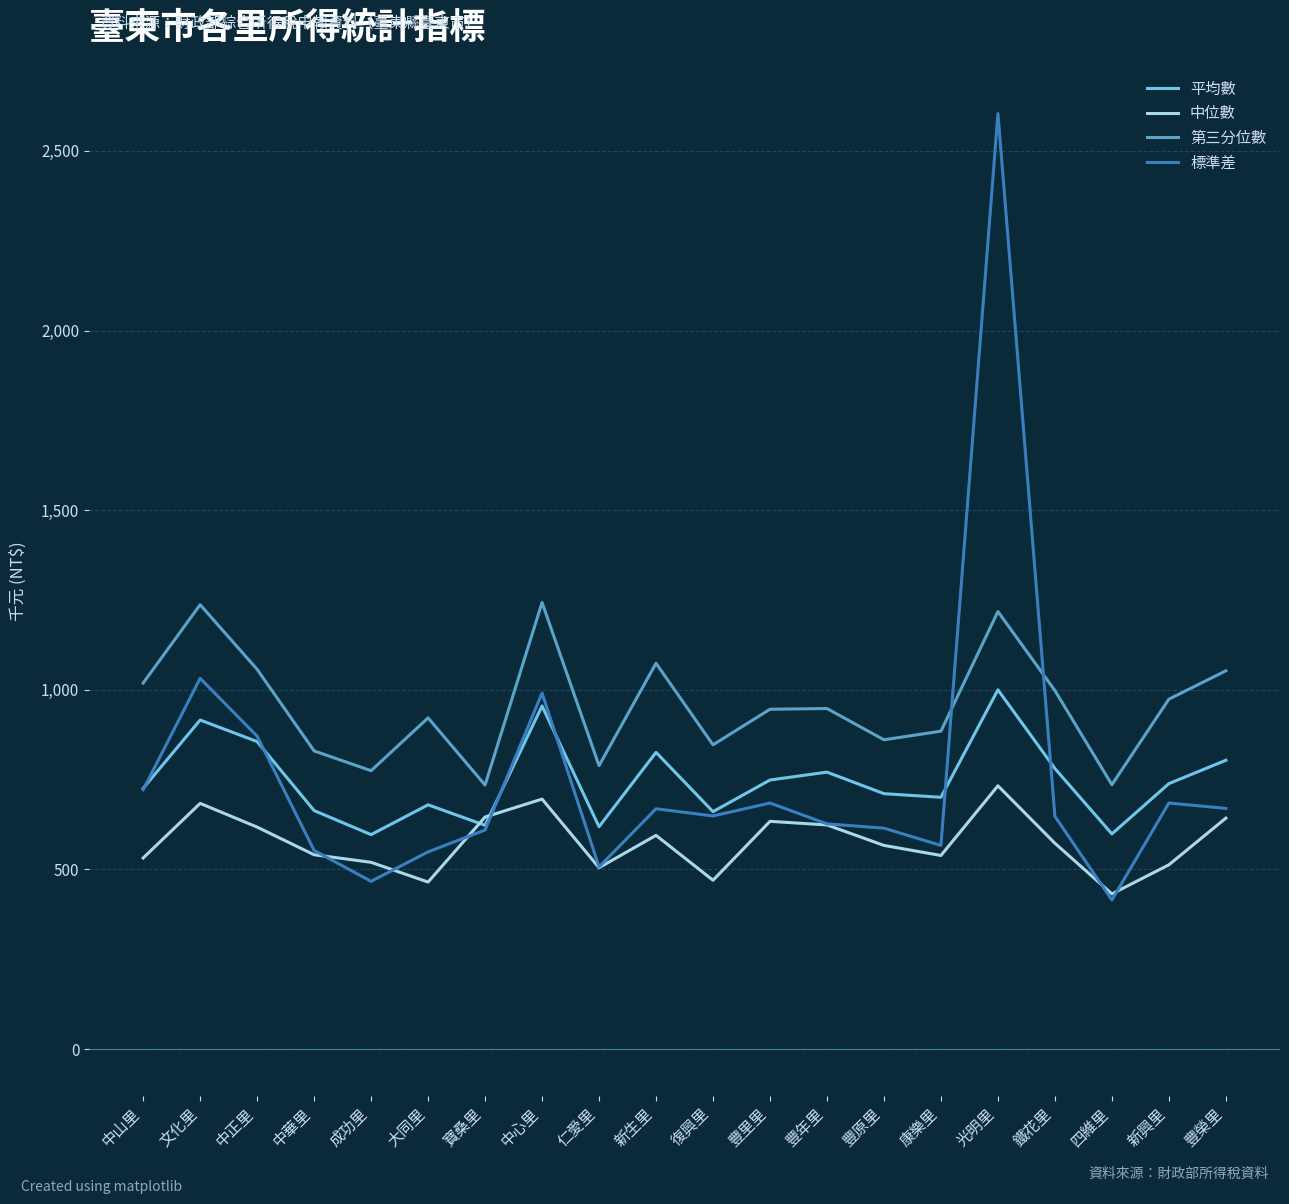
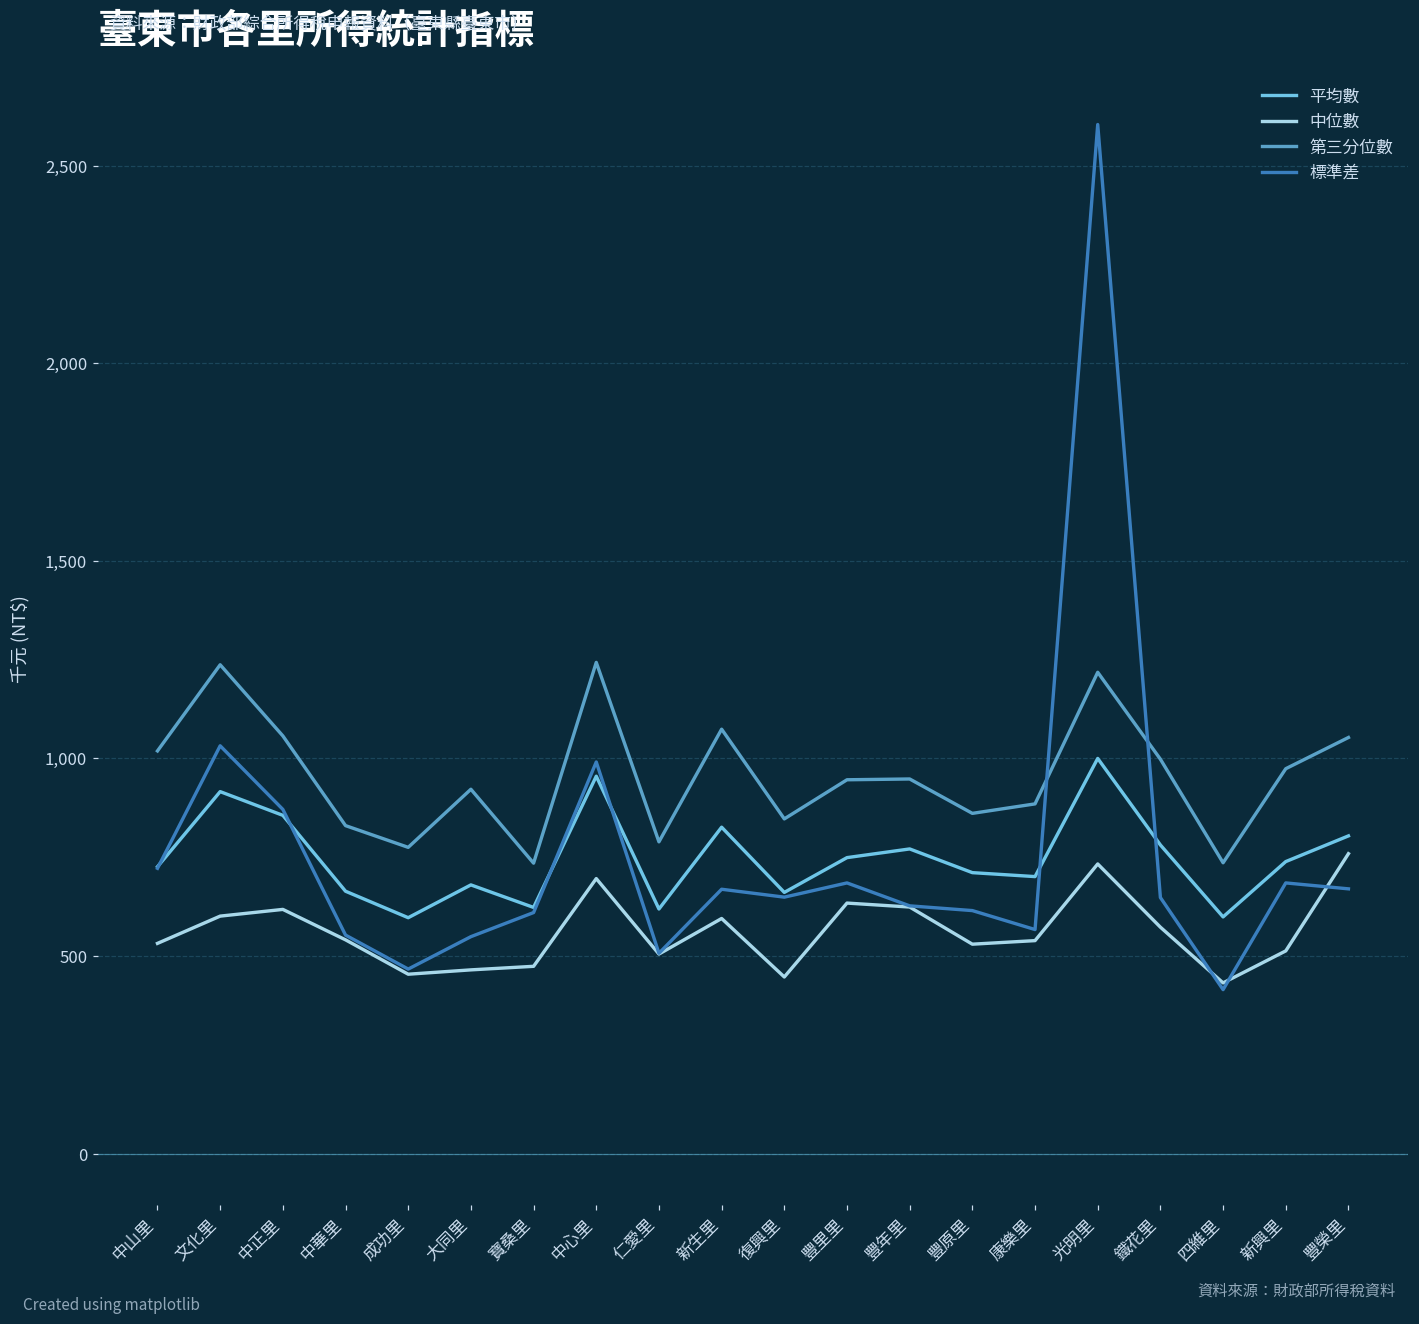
  {
    "中位數": {
      "中山里": 530,
-     "文化里": 680,
+     "文化里": 600,
      "中正里": 620,
      "中華里": 540,
-     "成功里": 520,
+     "成功里": 450,
      "大同里": 470,
-     "寶桑里": 650,
+     "寶桑里": 470,
      "中心里": 700,
      "新生里": 600,
-     "復興里": 470,
+     "復興里": 450,
      "豐里里": 630,
-     "豐原里": 570,
+     "豐原里": 530,
      "康樂里": 540,
      "光明里": 730,
      "鐵花里": 570,
      "四維里": 430,
      "新興里": 510,
-     "豐榮里": 640
+     "豐榮里": 760
    }
  }
